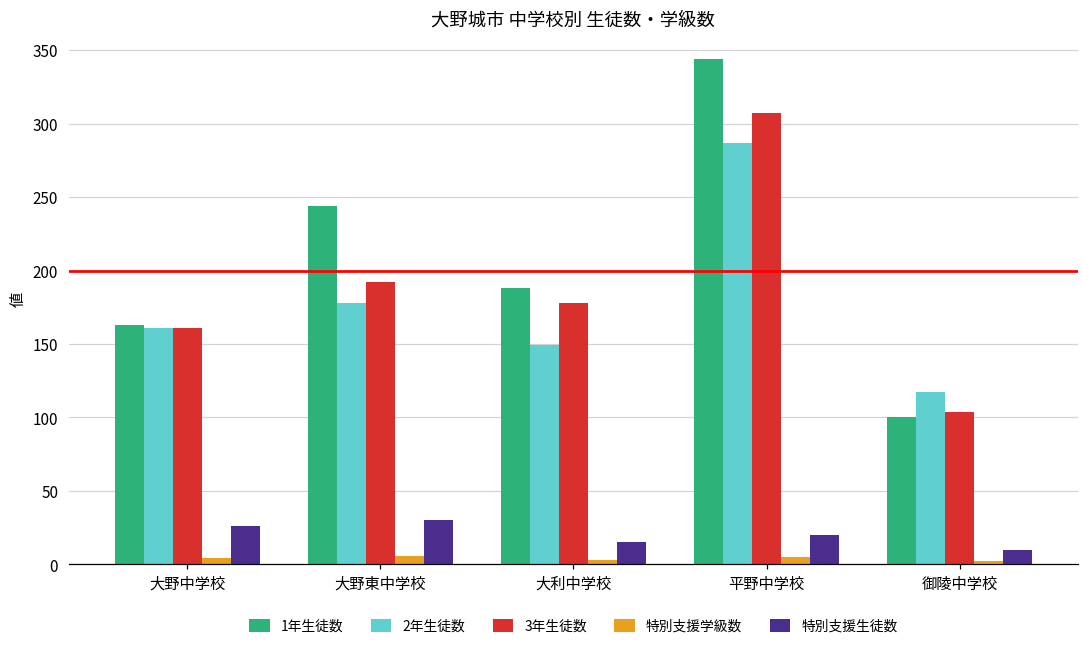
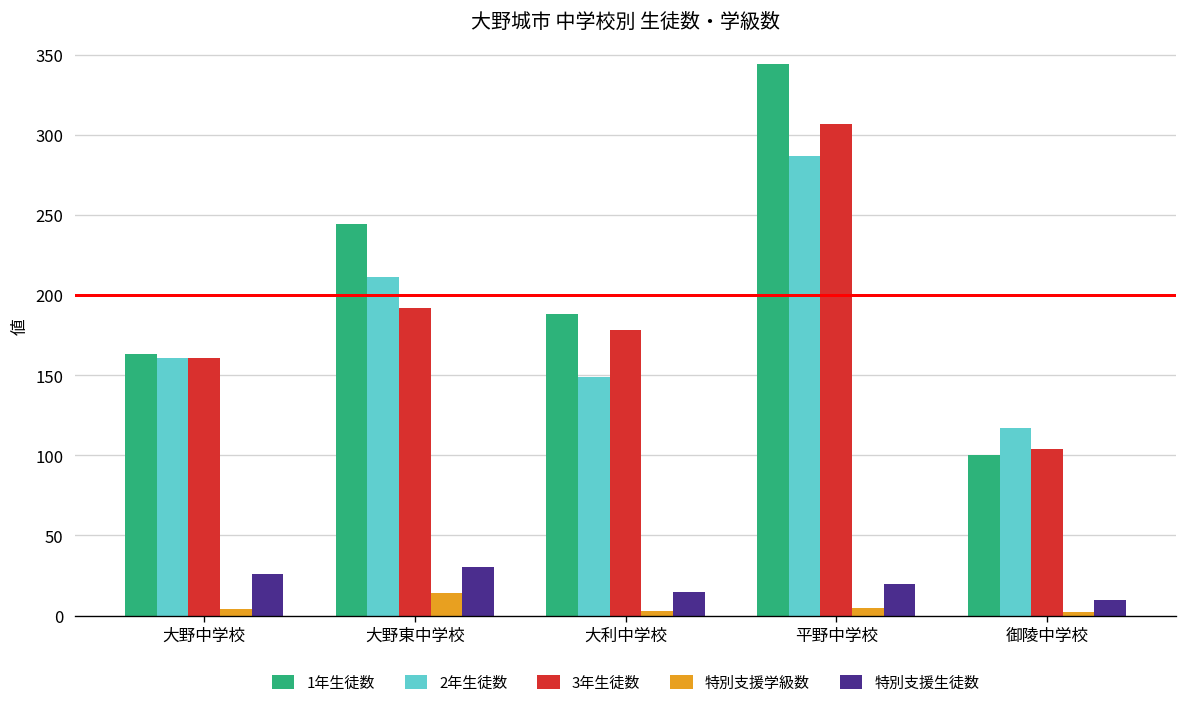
  {
    "1年生徒数": {
      "大野中学校": 163,
      "大野東中学校": 244,
      "大利中学校": 188,
      "平野中学校": 344,
      "御陵中学校": 100
    },
    "2年生徒数": {
      "大野中学校": 161,
-     "大野東中学校": 178,
+     "大野東中学校": 211,
      "大利中学校": 149,
      "平野中学校": 287,
      "御陵中学校": 117
    },
    "3年生徒数": {
      "大野中学校": 161,
      "大野東中学校": 192,
      "大利中学校": 178,
      "平野中学校": 307,
      "御陵中学校": 104
    },
    "特別支援学級数": {
      "大野中学校": 4,
-     "大野東中学校": 6,
+     "大野東中学校": 14,
      "大利中学校": 3,
      "平野中学校": 5,
      "御陵中学校": 2
    },
    "特別支援生徒数": {
      "大野中学校": 26,
      "大野東中学校": 30,
      "大利中学校": 15,
      "平野中学校": 20,
      "御陵中学校": 10
    }
  }
